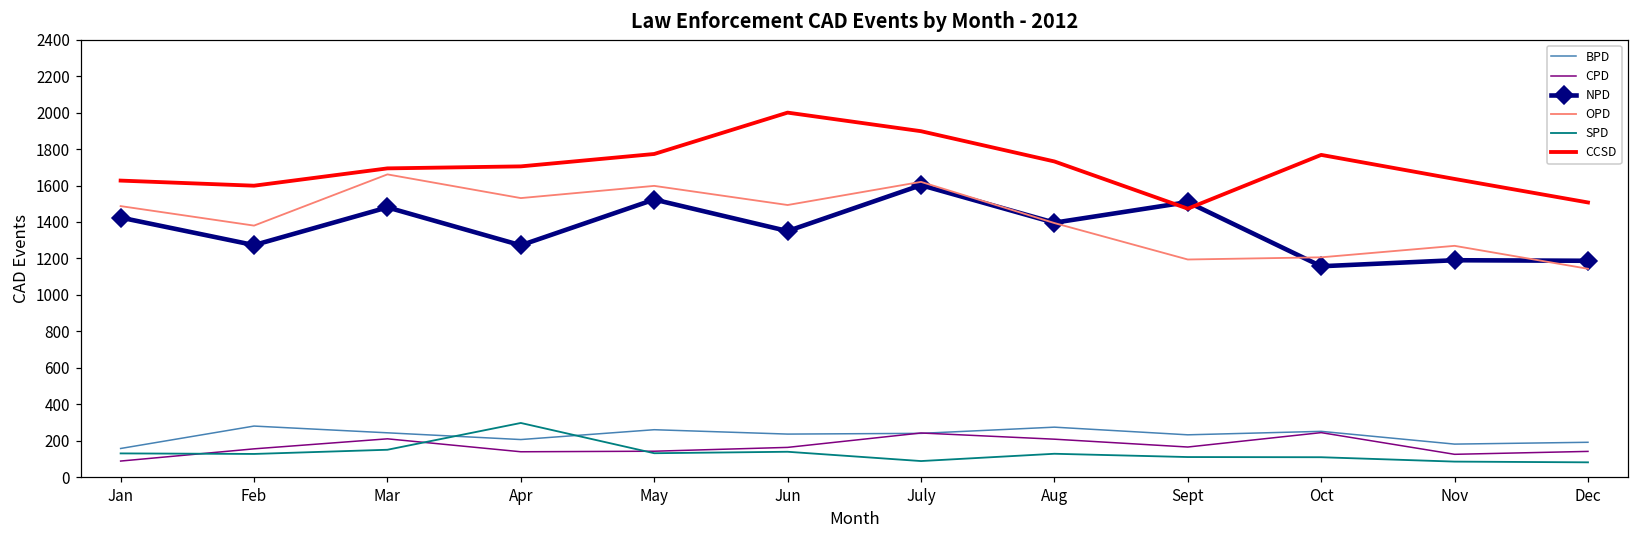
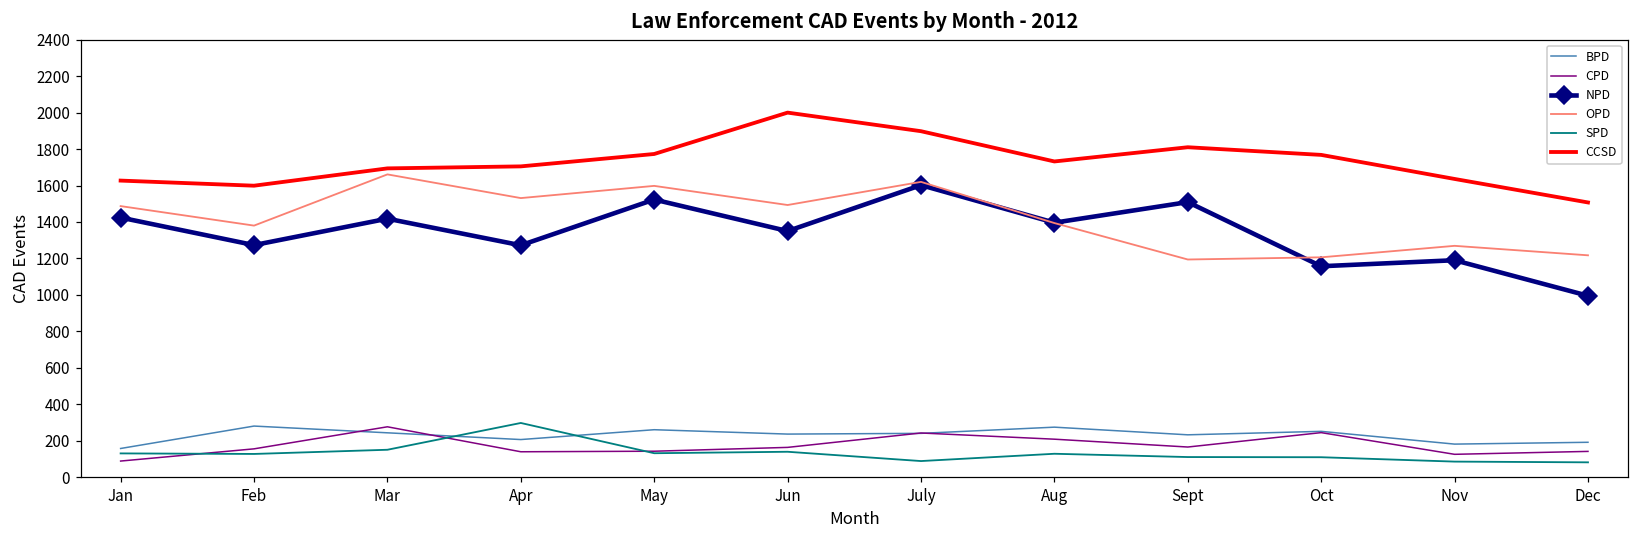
  {
    "BPD": {
      "Jan": 160,
      "Feb": 280,
      "Mar": 240,
      "Apr": 210,
      "May": 260,
      "Jun": 240,
      "Aug": 270,
      "Sept": 230,
      "Nov": 180,
      "Dec": 190
    },
    "CPD": {
      "Jan": 90,
      "Feb": 160,
-     "Mar": 210,
+     "Mar": 280,
      "Apr": 140,
      "Jun": 160,
      "Aug": 210,
      "Sept": 170,
      "Nov": 130,
      "Dec": 140
    },
    "NPD": {
      "Jan": 1420,
      "Feb": 1270,
-     "Mar": 1480,
+     "Mar": 1420,
      "Apr": 1270,
      "May": 1520,
      "Jun": 1350,
      "July": 1600,
      "Sept": 1510,
      "Oct": 1160,
      "Nov": 1190,
-     "Dec": 1190
+     "Dec": 1000
    },
    "OPD": {
      "Jan": 1490,
      "Feb": 1380,
      "Mar": 1660,
      "Apr": 1530,
      "May": 1600,
      "Jun": 1490,
      "July": 1620,
      "Sept": 1190,
      "Oct": 1210,
      "Nov": 1270,
-     "Dec": 1140
+     "Dec": 1220
    },
    "SPD": {
      "Jan": 130,
      "Feb": 130,
      "Mar": 150,
      "Apr": 300,
      "Jun": 140,
      "July": 90,
      "Aug": 130,
      "Sept": 110,
      "Oct": 110,
      "Nov": 90,
      "Dec": 80
    },
    "CCSD": {
      "Jan": 1630,
      "Feb": 1600,
      "Mar": 1690,
      "Apr": 1710,
      "May": 1770,
      "Jun": 2000,
      "July": 1900,
      "Aug": 1730,
-     "Sept": 1470,
+     "Sept": 1810,
      "Oct": 1770,
      "Nov": 1640,
      "Dec": 1510
    }
  }
